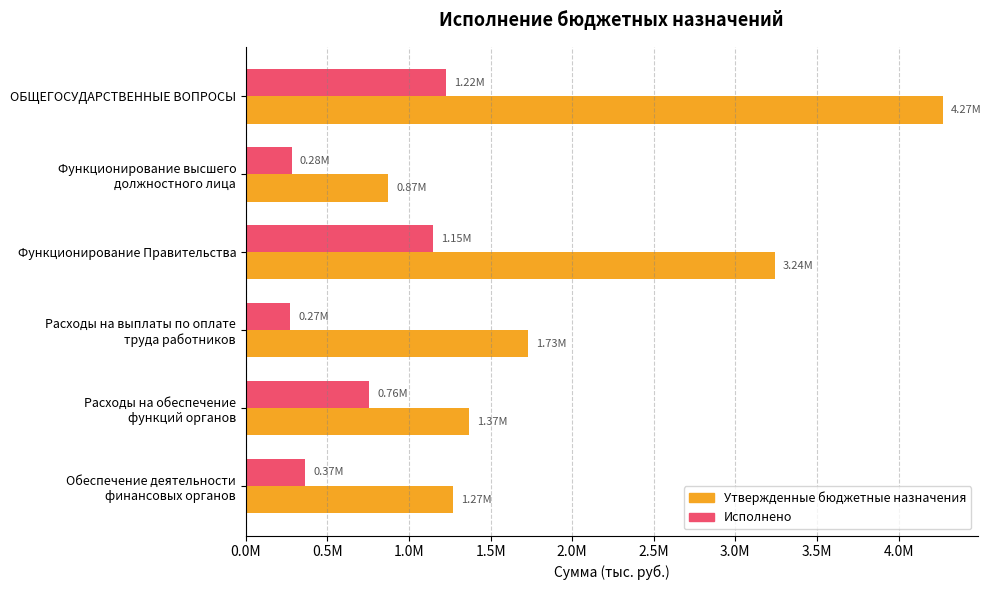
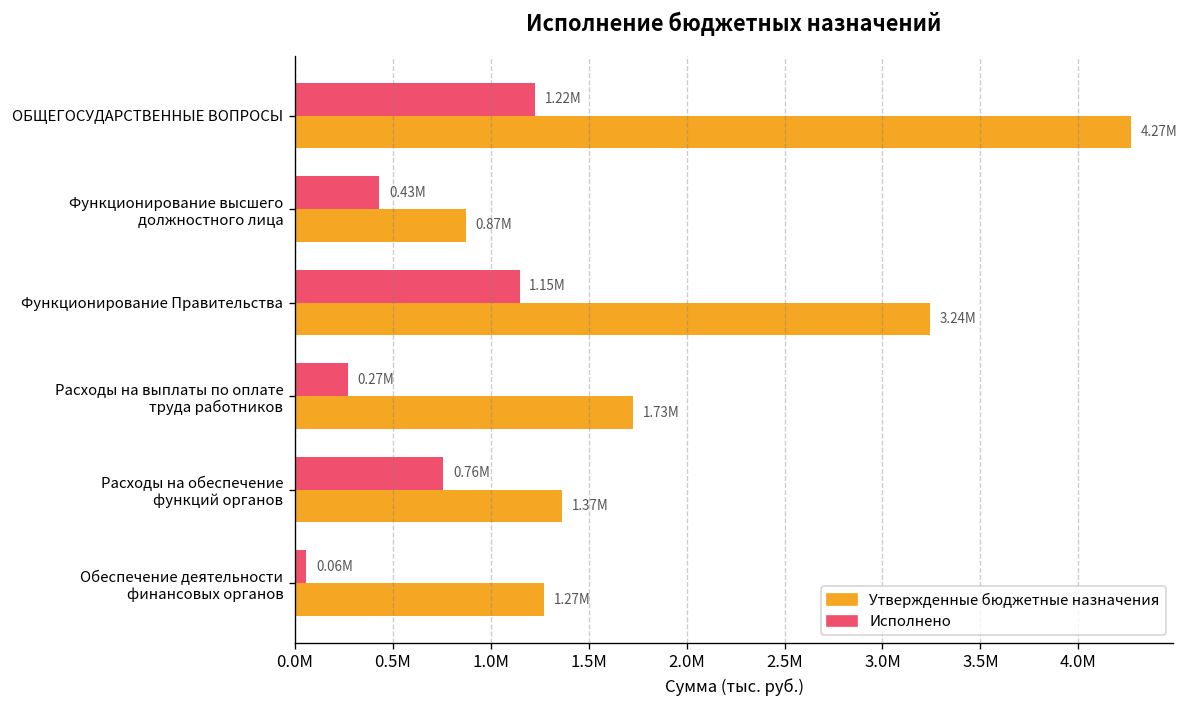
  {
    "Утвержденные бюджетные назначения": {
      "ОБЩЕГОСУДАРСТВЕННЫЕ ВОПРОСЫ": "4.27M",
      "Функционирование высшего должностного лица": "0.87M",
      "Функционирование Правительства": "3.24M",
      "Расходы на выплаты по оплате труда работников": "1.73M",
      "Расходы на обеспечение функций органов": "1.37M",
      "Обеспечение деятельности финансовых органов": "1.27M"
    },
    "Исполнено": {
      "ОБЩЕГОСУДАРСТВЕННЫЕ ВОПРОСЫ": "1.22M",
-     "Функционирование высшего должностного лица": "0.28M",
+     "Функционирование высшего должностного лица": "0.43M",
      "Функционирование Правительства": "1.15M",
      "Расходы на выплаты по оплате труда работников": "0.27M",
      "Расходы на обеспечение функций органов": "0.76M",
-     "Обеспечение деятельности финансовых органов": "0.37M"
+     "Обеспечение деятельности финансовых органов": "0.06M"
    }
  }
